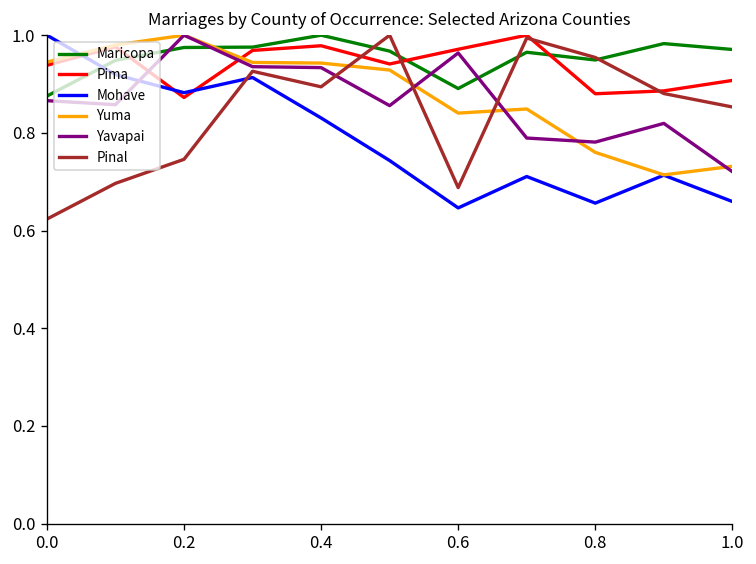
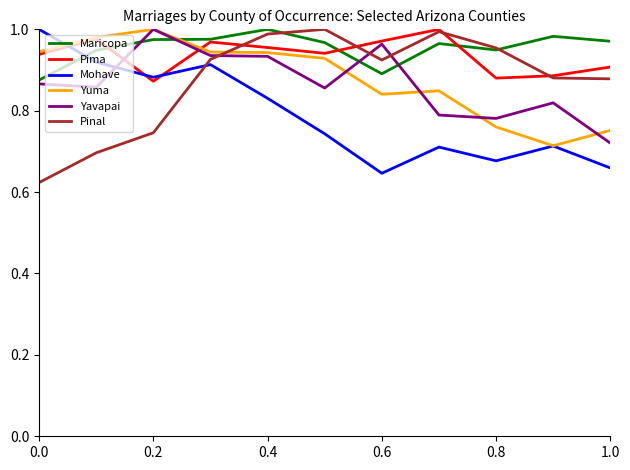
  {
    "Maricopa": {
      "0.0": 0.88,
      "0.2": 0.97,
      "0.4": 1.00,
      "0.6": 0.89,
      "1.0": 0.97
    },
    "Pima": {
      "0.0": 0.94,
      "0.2": 0.87,
-     "0.4": 0.98,
+     "0.4": 0.96,
      "0.6": 0.97,
      "0.8": 0.88,
      "1.0": 0.91
    },
    "Mohave": {
      "0.0": 1.00,
      "0.2": 0.88,
      "0.4": 0.83,
      "0.6": 0.65,
-     "0.8": 0.66,
+     "0.8": 0.68,
      "1.0": 0.66
    },
    "Yuma": {
      "0.0": 0.94,
      "0.4": 0.94,
      "0.6": 0.84,
      "0.8": 0.76,
-     "1.0": 0.73
+     "1.0": 0.75
    },
    "Yavapai": {
      "0.0": 0.87,
      "0.4": 0.93,
      "0.6": 0.96,
      "0.8": 0.78,
      "1.0": 0.72
    },
    "Pinal": {
      "0.0": 0.62,
      "0.2": 0.75,
-     "0.4": 0.89,
-     "0.6": 0.69,
-     "1.0": 0.85
+     "0.4": 0.99,
+     "0.6": 0.92,
+     "1.0": 0.88
    }
  }
